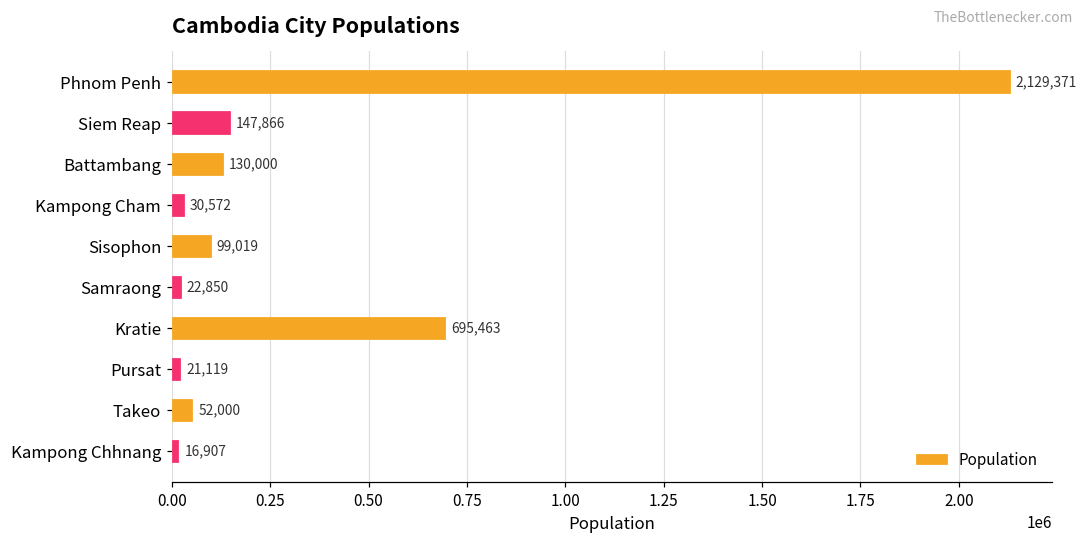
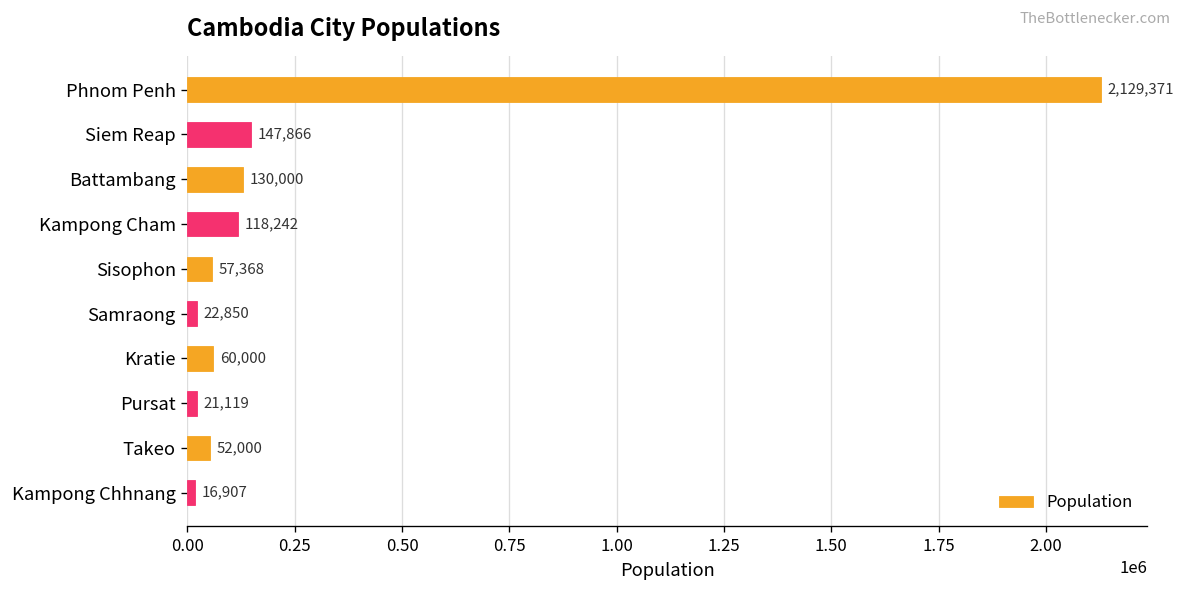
  {
    "Phnom Penh": "2,129,371",
    "Siem Reap": "147,866",
    "Battambang": "130,000",
-   "Kampong Cham": "30,572",
-   "Sisophon": "99,019",
+   "Kampong Cham": "118,242",
+   "Sisophon": "57,368",
    "Samraong": "22,850",
-   "Kratie": "695,463",
+   "Kratie": "60,000",
    "Pursat": "21,119",
    "Takeo": "52,000",
    "Kampong Chhnang": "16,907"
  }
